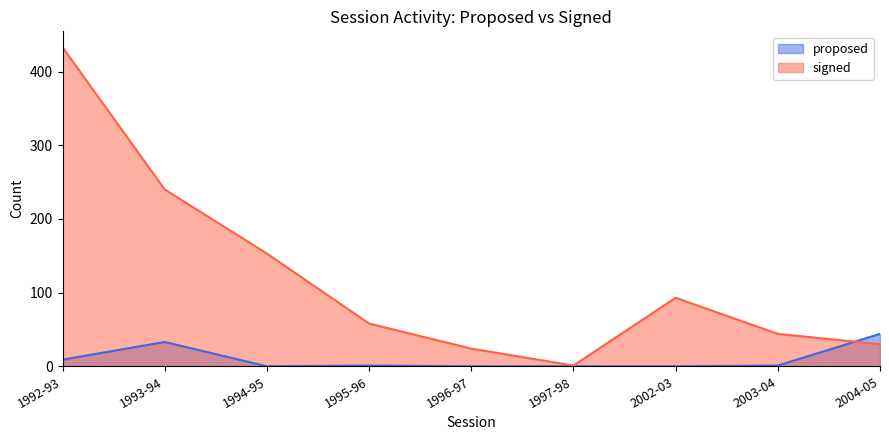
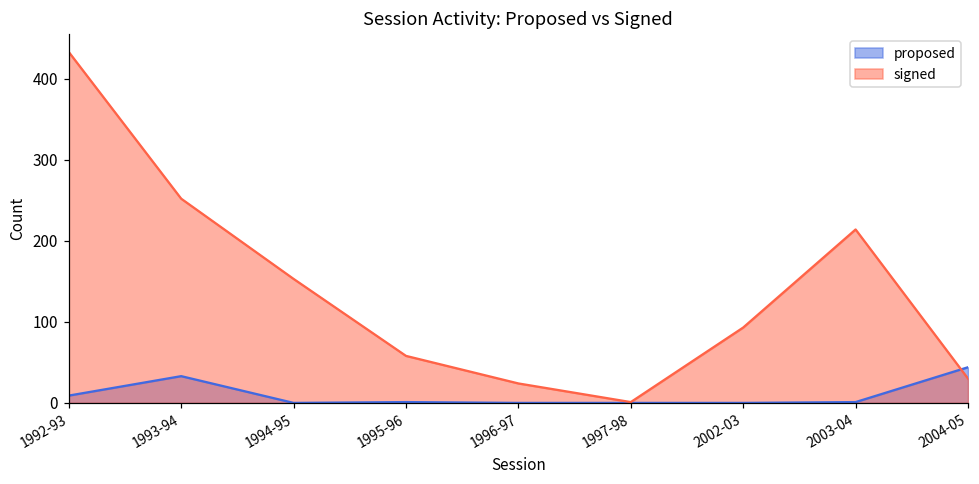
  {
    "proposed": {
      "1992-93": 10,
      "1993-94": 30,
      "1994-95": 0,
      "1995-96": 0,
      "1996-97": 0,
      "2002-03": 0,
      "2003-04": 0,
      "2004-05": 40
    },
    "signed": {
      "1992-93": 430,
-     "1993-94": 240,
+     "1993-94": 250,
      "1994-95": 150,
      "1995-96": 60,
      "1996-97": 20,
      "2002-03": 90,
-     "2003-04": 40,
+     "2003-04": 210,
      "2004-05": 30
    }
  }
